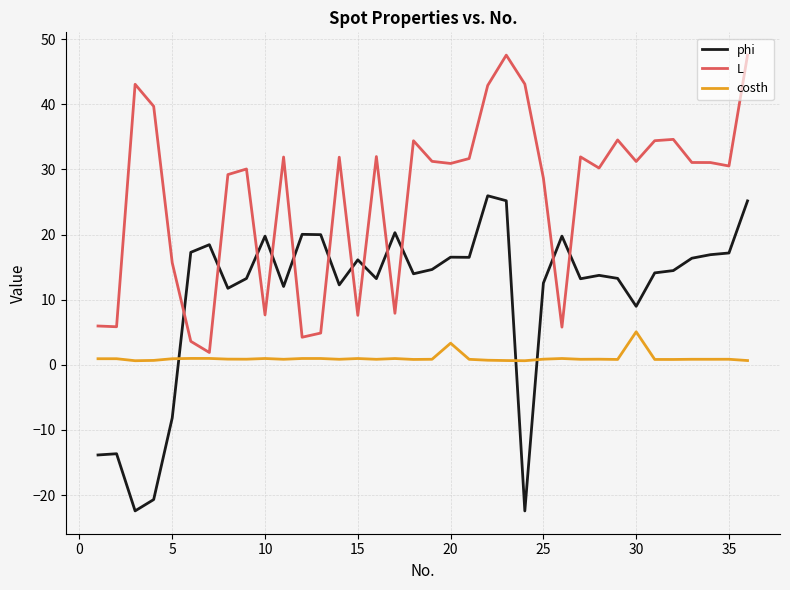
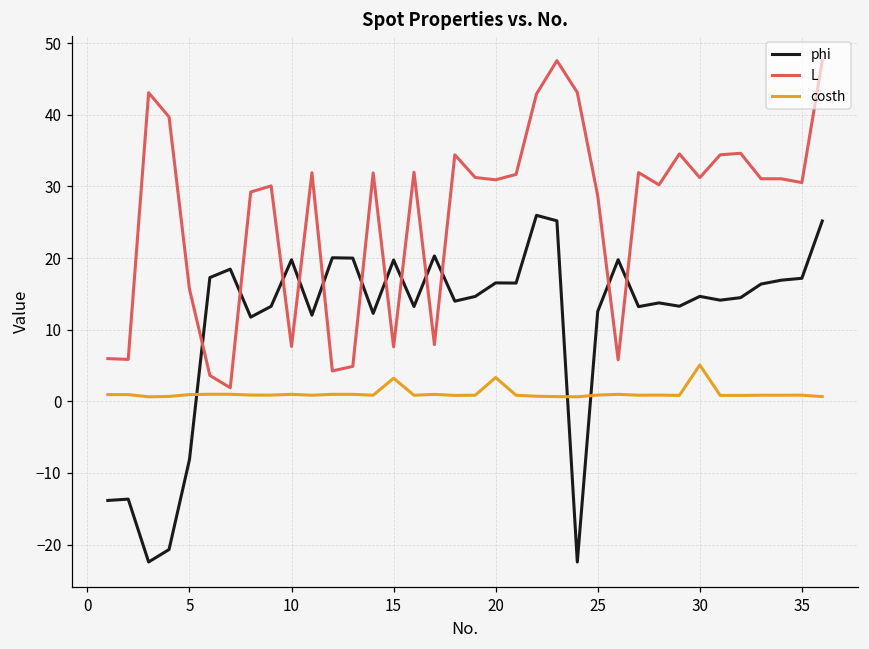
  {
    "phi": {
      "5": -8,
      "10": 20,
-     "15": 16,
+     "15": 20,
      "20": 17,
      "25": 13,
-     "30": 9,
+     "30": 15,
      "35": 17
    },
    "L": {
      "5": 16,
      "10": 8,
      "15": 8,
      "20": 31,
      "25": 29,
      "30": 31,
      "35": 31
    },
    "costh": {
      "5": 1,
      "10": 1,
-     "15": 1,
+     "15": 3,
      "20": 3,
      "25": 1,
      "30": 5,
      "35": 1
    }
  }
